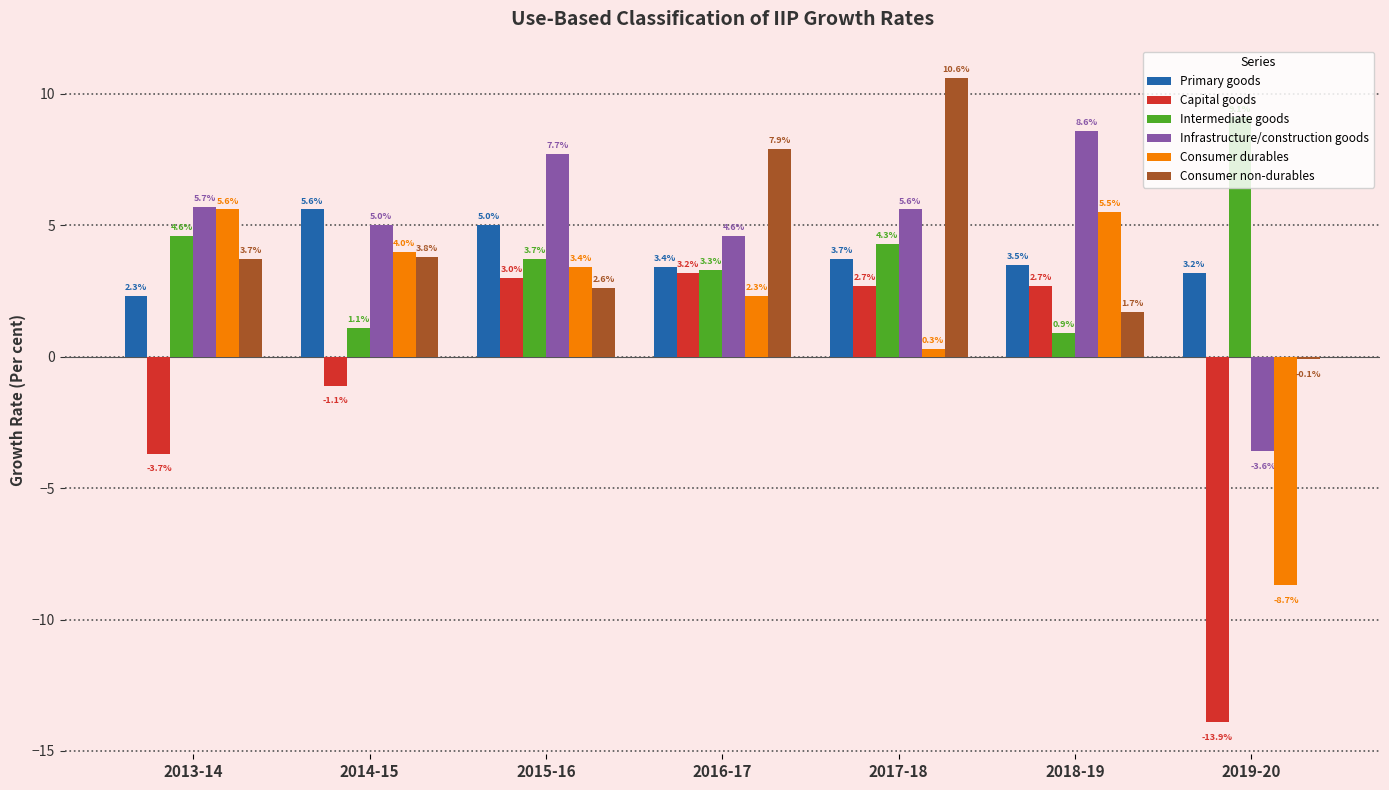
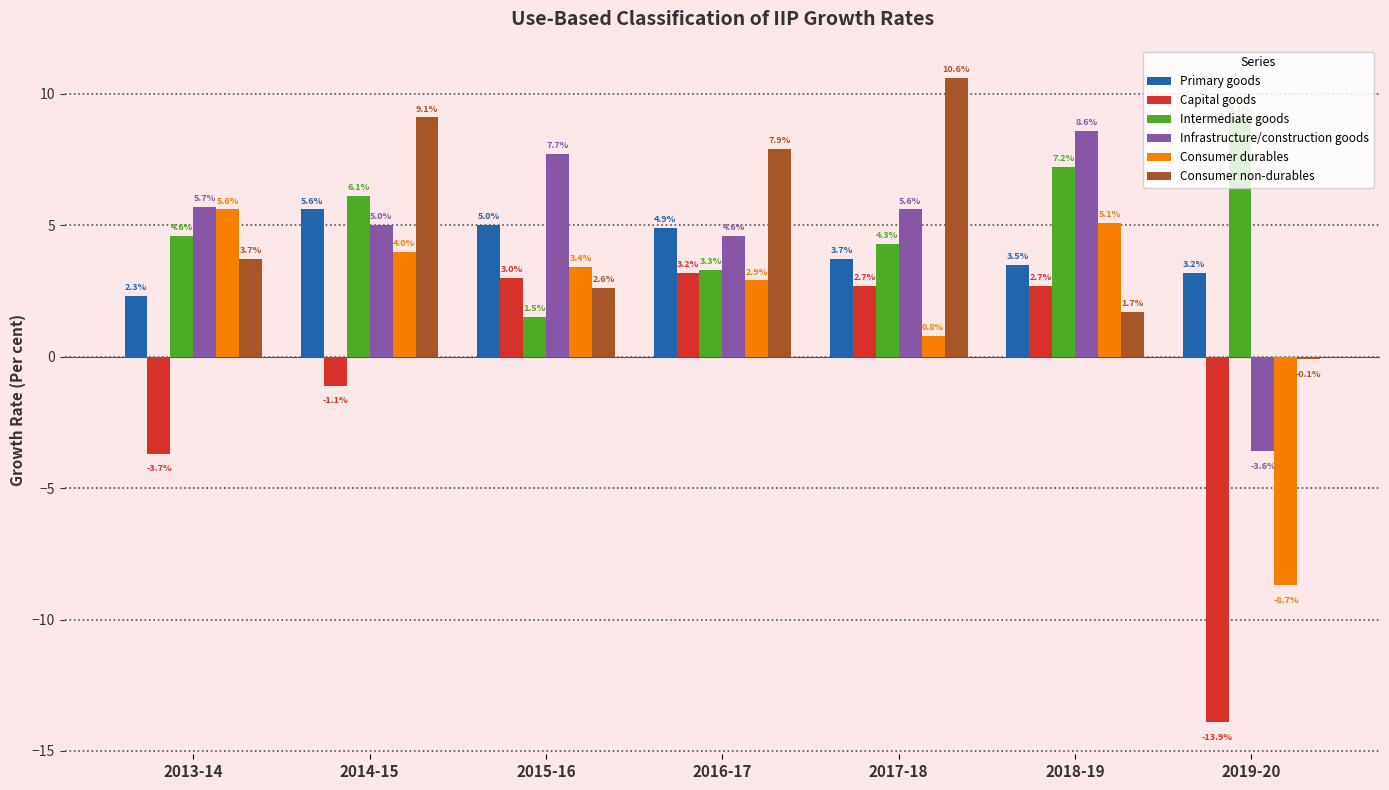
  {
    "Primary goods": {
      "2013-14": "2.3%",
      "2014-15": "5.6%",
      "2015-16": "5.0%",
-     "2016-17": "3.4%",
+     "2016-17": "4.9%",
      "2017-18": "3.7%",
      "2018-19": "3.5%",
      "2019-20": "3.2%"
    },
    "Capital goods": {
      "2013-14": "-3.7%",
      "2014-15": "-1.1%",
      "2015-16": "3.0%",
      "2016-17": "3.2%",
      "2017-18": "2.7%",
      "2018-19": "2.7%",
      "2019-20": "-13.9%"
    },
    "Intermediate goods": {
      "2013-14": "4.6%",
-     "2014-15": "1.1%",
-     "2015-16": "3.7%",
+     "2014-15": "6.1%",
+     "2015-16": "1.5%",
      "2016-17": "3.3%",
      "2017-18": "4.3%",
-     "2018-19": "0.9%"
+     "2018-19": "7.2%"
    },
    "Infrastructure/construction goods": {
      "2013-14": "5.7%",
      "2014-15": "5.0%",
      "2015-16": "7.7%",
      "2016-17": "4.6%",
      "2017-18": "5.6%",
      "2018-19": "8.6%",
      "2019-20": "-3.6%"
    },
    "Consumer durables": {
      "2013-14": "5.6%",
      "2014-15": "4.0%",
      "2015-16": "3.4%",
-     "2016-17": "2.3%",
-     "2017-18": "0.3%",
-     "2018-19": "5.5%",
+     "2016-17": "2.9%",
+     "2017-18": "0.8%",
+     "2018-19": "5.1%",
      "2019-20": "-8.7%"
    },
    "Consumer non-durables": {
      "2013-14": "3.7%",
-     "2014-15": "3.8%",
+     "2014-15": "9.1%",
      "2015-16": "2.6%",
      "2016-17": "7.9%",
      "2017-18": "10.6%",
      "2018-19": "1.7%",
      "2019-20": "-0.1%"
    }
  }
